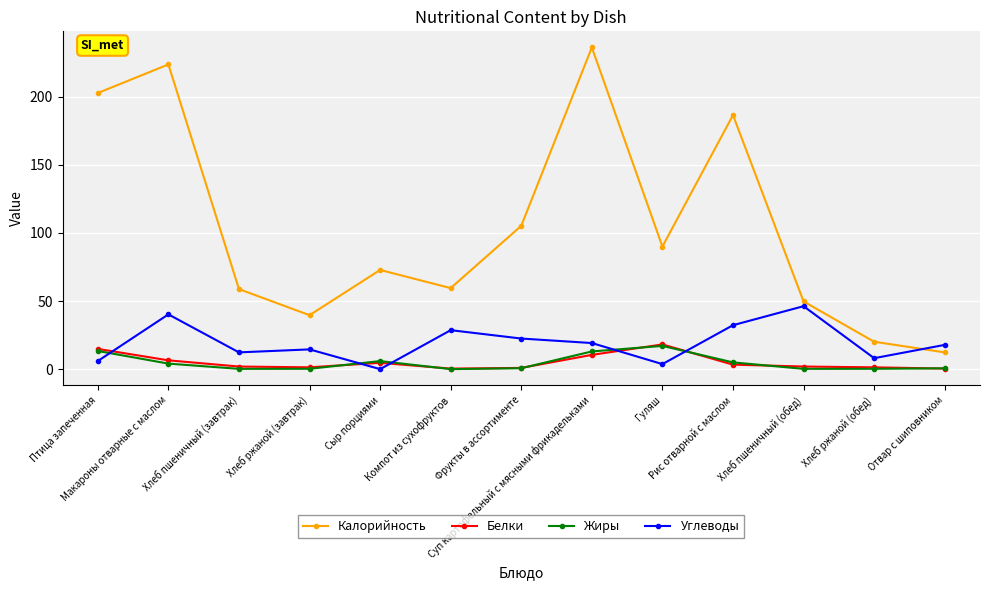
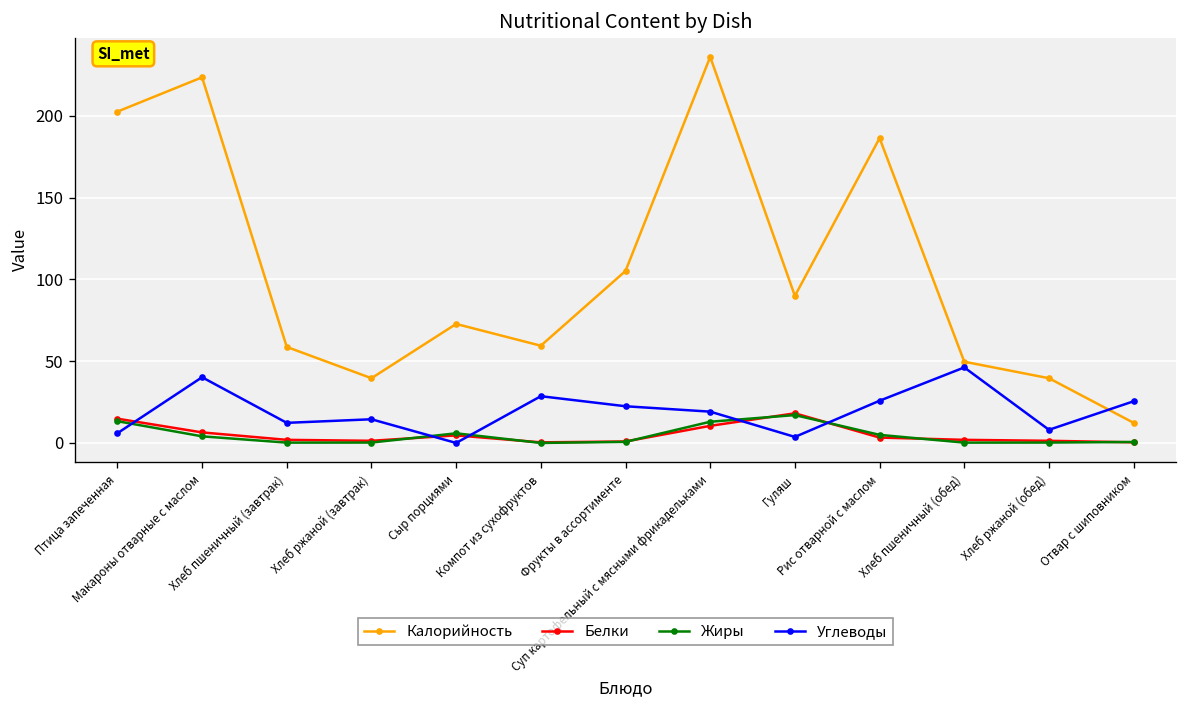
  {
    "Калорийность": {
      "Птица запеченная": 203,
      "Макароны отварные с маслом": 224,
      "Хлеб пшеничный (завтрак)": 59,
      "Хлеб ржаной (завтрак)": 40,
      "Сыр порциями": 73,
      "Компот из сухофруктов": 59,
      "Фрукты в ассортименте": 105,
      "Суп картофельный с мясными фрикадельками": 236,
      "Гуляш": 90,
      "Рис отварной с маслом": 186,
      "Хлеб пшеничный (обед)": 50,
-     "Хлеб ржаной (обед)": 20,
+     "Хлеб ржаной (обед)": 40,
      "Отвар с шиповником": 12
    },
    "Белки": {
      "Макароны отварные с маслом": 6,
      "Суп картофельный с мясными фрикадельками": 10
    },
    "Жиры": {
      "Макароны отварные с маслом": 4,
      "Суп картофельный с мясными фрикадельками": 13
    },
    "Углеводы": {
      "Птица запеченная": 6,
      "Макароны отварные с маслом": 40,
      "Хлеб пшеничный (завтрак)": 12,
      "Хлеб ржаной (завтрак)": 14,
      "Сыр порциями": 0,
      "Компот из сухофруктов": 29,
      "Фрукты в ассортименте": 22,
      "Суп картофельный с мясными фрикадельками": 19,
      "Гуляш": 4,
-     "Рис отварной с маслом": 32,
+     "Рис отварной с маслом": 26,
      "Хлеб пшеничный (обед)": 46,
      "Хлеб ржаной (обед)": 8,
-     "Отвар с шиповником": 18
+     "Отвар с шиповником": 26
    }
  }
